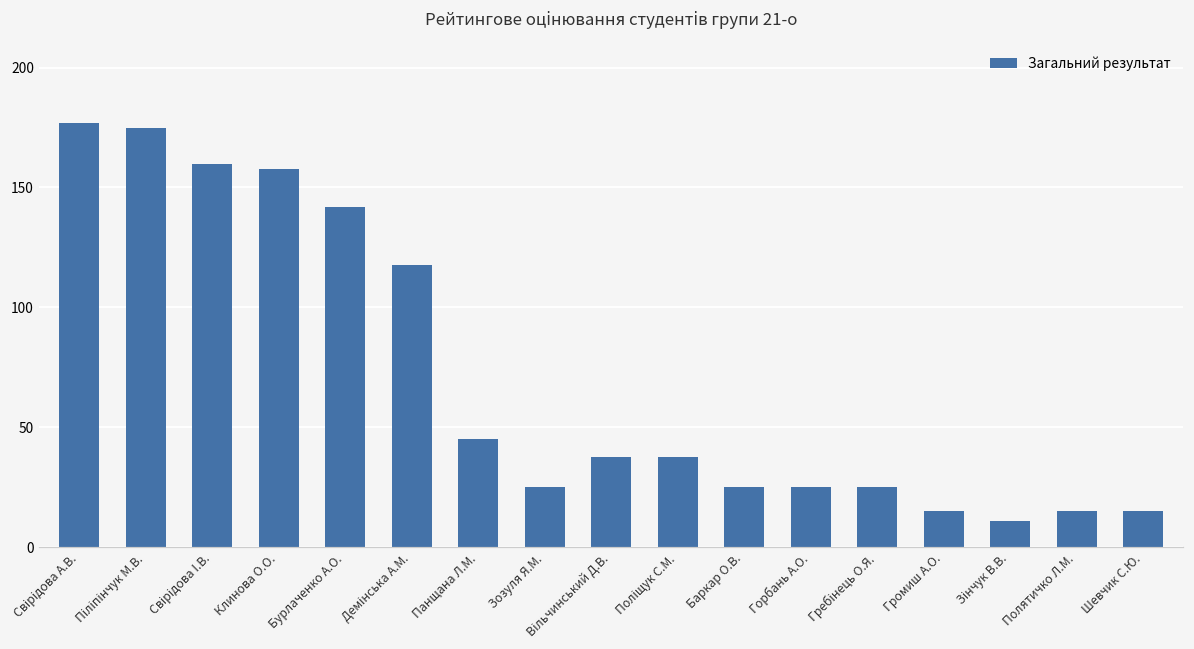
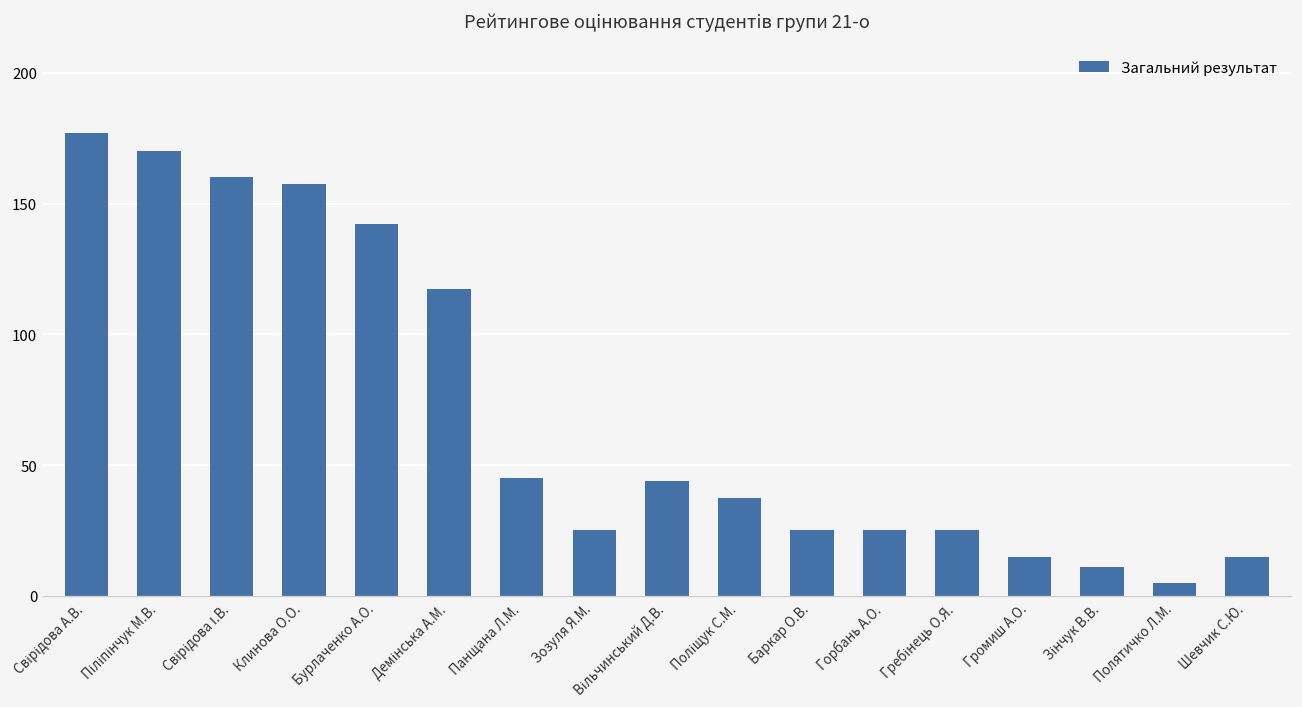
  {
    "Свірідова А.В.": 177,
-   "Піліпінчук М.В.": 175,
+   "Піліпінчук М.В.": 170,
    "Свірідова І.В.": 160,
    "Клинова О.О.": 158,
    "Бурлаченко А.О.": 142,
    "Демінська А.М.": 118,
    "Панщана Л.М.": 45,
    "Зозуля Я.М.": 25,
-   "Вільчинський Д.В.": 38,
+   "Вільчинський Д.В.": 44,
    "Поліщук С.М.": 38,
    "Баркар О.В.": 25,
    "Горбань А.О.": 25,
    "Гребінець О.Я.": 25,
    "Громиш А.О.": 15,
    "Зінчук В.В.": 11,
-   "Полятичко Л.М.": 15,
+   "Полятичко Л.М.": 5,
    "Шевчик С.Ю.": 15
  }
